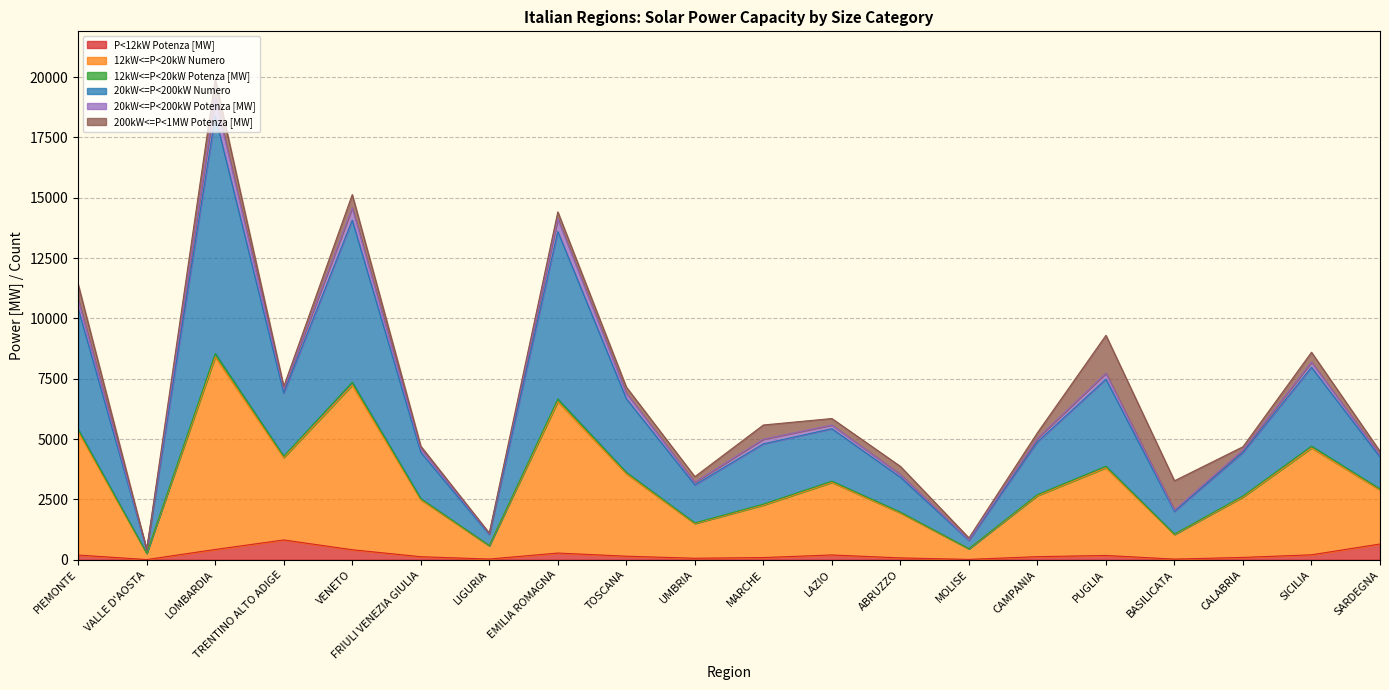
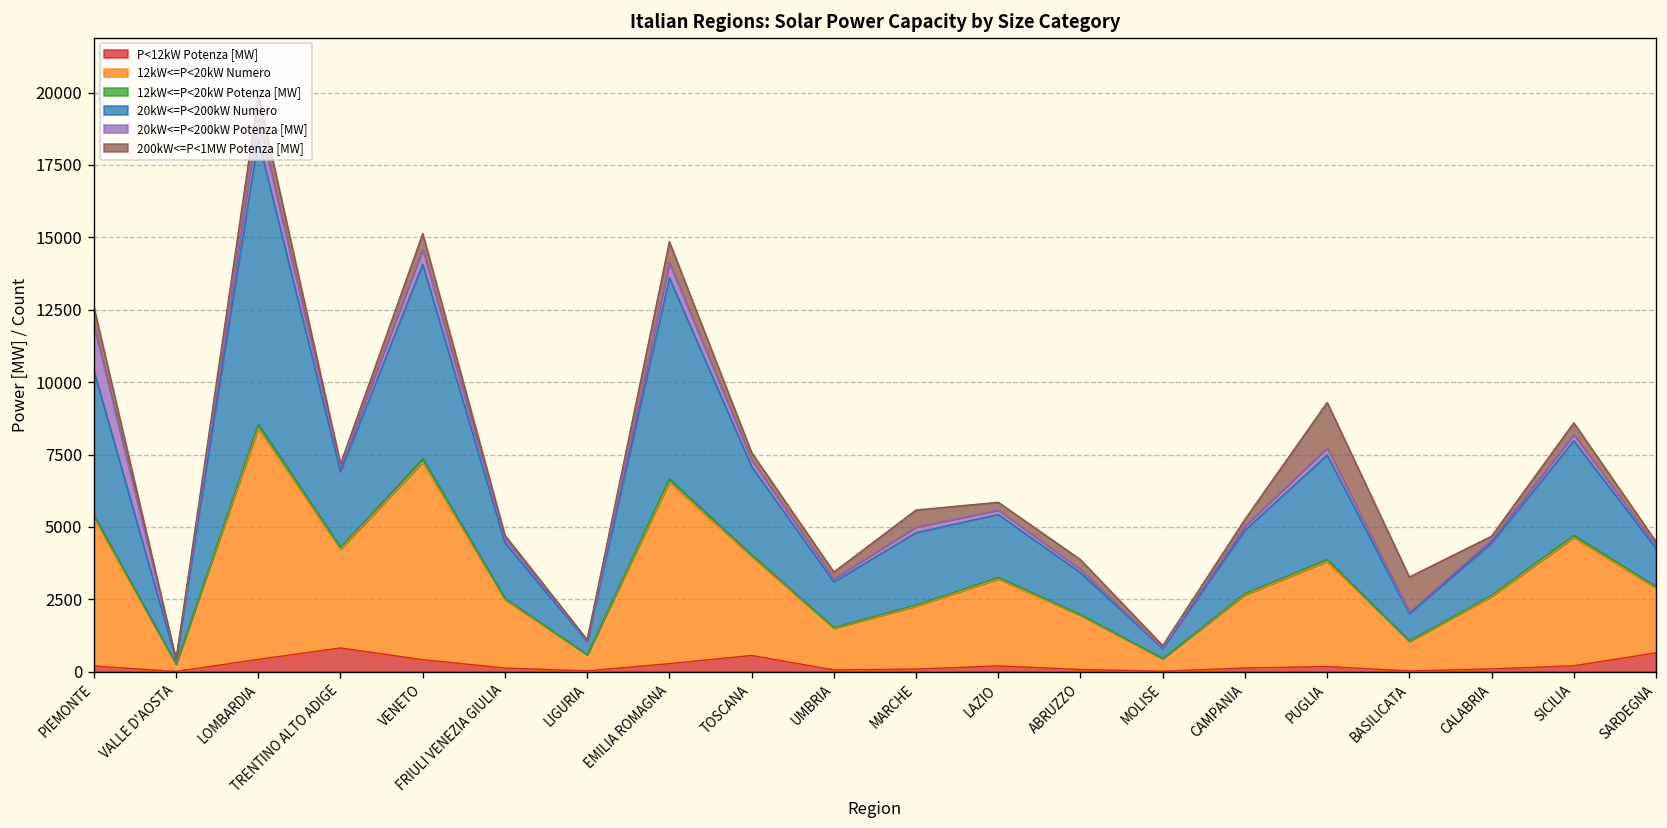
  {
    "P<12kW Potenza [MW]": {
      "PIEMONTE": 200,
      "VALLE D'AOSTA": 0,
      "LOMBARDIA": 400,
      "TRENTINO ALTO ADIGE": 800,
      "VENETO": 400,
      "FRIULI VENEZIA GIULIA": 100,
      "LIGURIA": 0,
      "EMILIA ROMAGNA": 300,
-     "TOSCANA": 100,
+     "TOSCANA": 600,
      "UMBRIA": 100,
      "MARCHE": 100,
      "LAZIO": 200,
      "ABRUZZO": 100,
      "MOLISE": 0,
      "CAMPANIA": 100,
      "PUGLIA": 200,
      "BASILICATA": 0,
      "CALABRIA": 100,
      "SICILIA": 200,
      "SARDEGNA": 700
    },
    "12kW<=P<20kW Numero": {
      "LOMBARDIA": 8000,
      "VENETO": 6800,
      "EMILIA ROMAGNA": 6300
    },
    "12kW<=P<20kW Potenza [MW]": {
      "LOMBARDIA": 100,
      "VENETO": 100,
      "EMILIA ROMAGNA": 100
    },
    "20kW<=P<200kW Numero": {
      "PIEMONTE": 5000,
      "TRENTINO ALTO ADIGE": 2600,
      "VENETO": 6700,
      "FRIULI VENEZIA GIULIA": 1900,
      "EMILIA ROMAGNA": 6900,
      "TOSCANA": 3100,
      "UMBRIA": 1600,
      "MARCHE": 2500,
      "LAZIO": 2200,
      "ABRUZZO": 1400,
      "CAMPANIA": 2200,
      "PUGLIA": 3600,
      "CALABRIA": 1800,
      "SICILIA": 3300
    },
    "20kW<=P<200kW Potenza [MW]": {
-     "PIEMONTE": 400,
+     "PIEMONTE": 1600,
      "VENETO": 500,
      "FRIULI VENEZIA GIULIA": 100,
      "EMILIA ROMAGNA": 500,
      "TOSCANA": 200,
      "UMBRIA": 100,
      "MARCHE": 200,
      "LAZIO": 200,
      "ABRUZZO": 100,
      "CAMPANIA": 100,
      "PUGLIA": 200,
      "CALABRIA": 100,
      "SICILIA": 200
    },
    "200kW<=P<1MW Potenza [MW]": {
      "PIEMONTE": 600,
      "VENETO": 500,
      "FRIULI VENEZIA GIULIA": 100,
-     "EMILIA ROMAGNA": 300,
+     "EMILIA ROMAGNA": 700,
      "TOSCANA": 300,
      "UMBRIA": 200,
      "MARCHE": 600,
      "LAZIO": 300,
      "ABRUZZO": 300,
      "CAMPANIA": 200,
      "PUGLIA": 1600,
      "BASILICATA": 1200,
      "CALABRIA": 100,
      "SICILIA": 400,
      "SARDEGNA": 100
    }
  }
